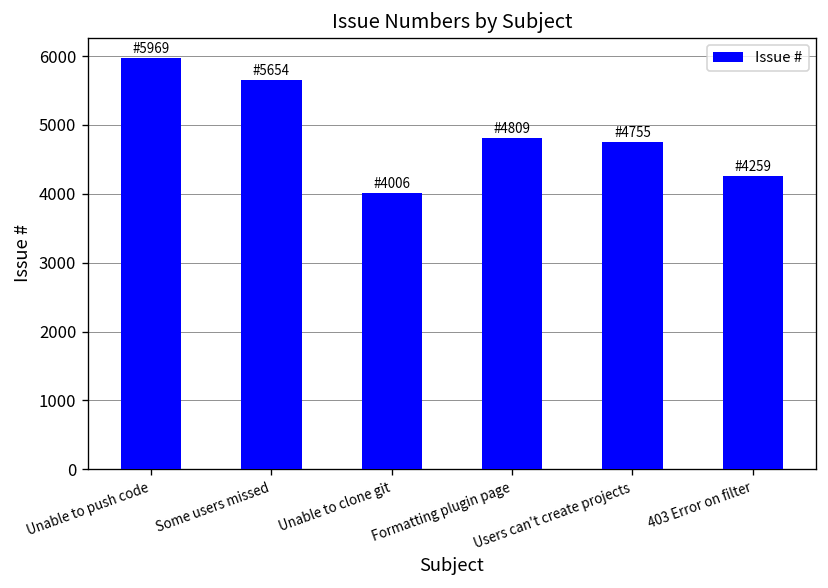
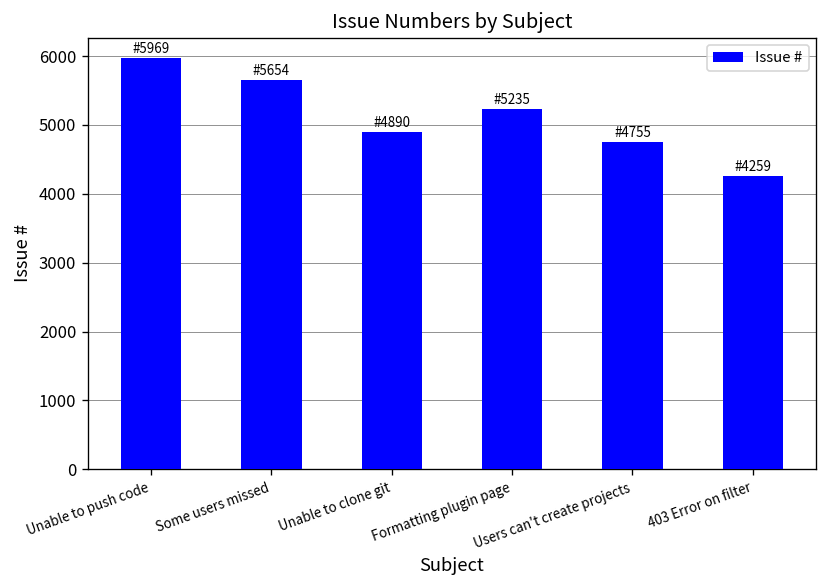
  {
    "Unable to push code": 5969,
    "Some users missed": 5654,
-   "Unable to clone git": 4006,
-   "Formatting plugin page": 4809,
+   "Unable to clone git": 4890,
+   "Formatting plugin page": 5235,
    "Users can't create projects": 4755,
    "403 Error on filter": 4259
  }
